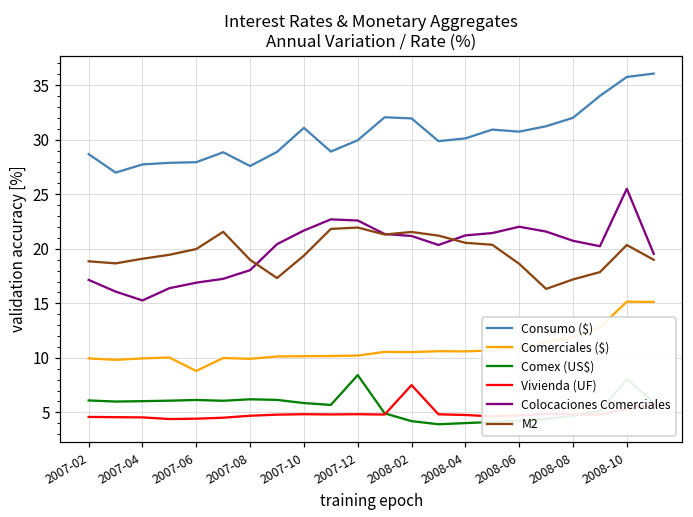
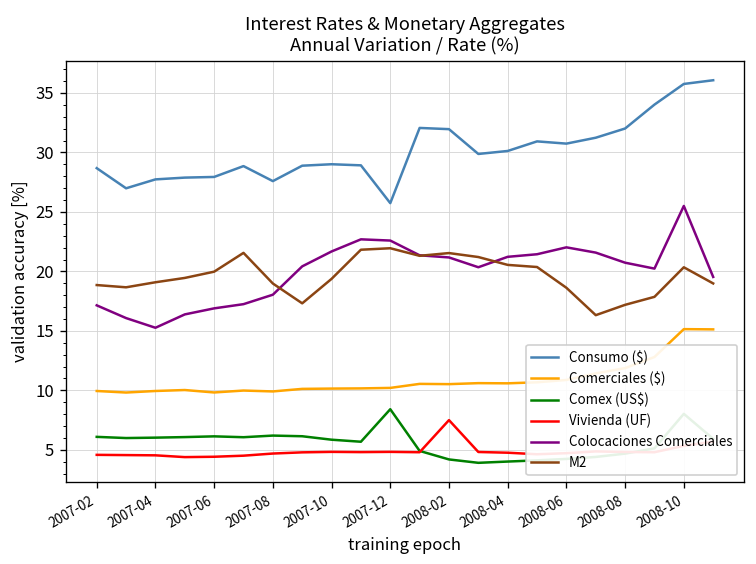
  {
    "Consumo ($)": {
      "2007-02": 29,
      "2007-04": 28,
      "2007-06": 28,
      "2007-08": 28,
-     "2007-10": 31,
-     "2007-12": 30,
+     "2007-10": 29,
+     "2007-12": 26,
      "2008-02": 32,
      "2008-04": 30,
      "2008-06": 31,
      "2008-08": 32,
      "2008-10": 36
    },
    "Comerciales ($)": {
      "2007-02": 10,
      "2007-04": 10,
-     "2007-06": 9,
+     "2007-06": 10,
      "2007-08": 10,
      "2007-10": 10,
      "2007-12": 10,
      "2008-02": 11,
      "2008-04": 11,
      "2008-10": 15
    },
    "Comex (US$)": {
      "2007-02": 6,
      "2007-04": 6,
      "2007-06": 6,
      "2007-08": 6,
      "2007-10": 6,
      "2007-12": 8,
      "2008-02": 4,
      "2008-04": 4
    },
    "Vivienda (UF)": {
      "2007-02": 5,
      "2007-04": 5,
      "2007-06": 4,
      "2007-08": 5,
      "2007-10": 5,
      "2007-12": 5,
      "2008-02": 8,
      "2008-04": 5
    },
    "Colocaciones Comerciales": {
      "2007-02": 17,
      "2007-04": 15,
      "2007-06": 17,
      "2007-08": 18,
      "2007-10": 22,
      "2007-12": 23,
      "2008-02": 21,
      "2008-04": 21,
      "2008-06": 22,
      "2008-08": 21,
      "2008-10": 26
    },
    "M2": {
      "2007-02": 19,
      "2007-04": 19,
      "2007-06": 20,
      "2007-08": 19,
      "2007-10": 19,
      "2007-12": 22,
      "2008-02": 22,
      "2008-04": 21,
      "2008-06": 19,
      "2008-08": 17,
      "2008-10": 20
    }
  }
